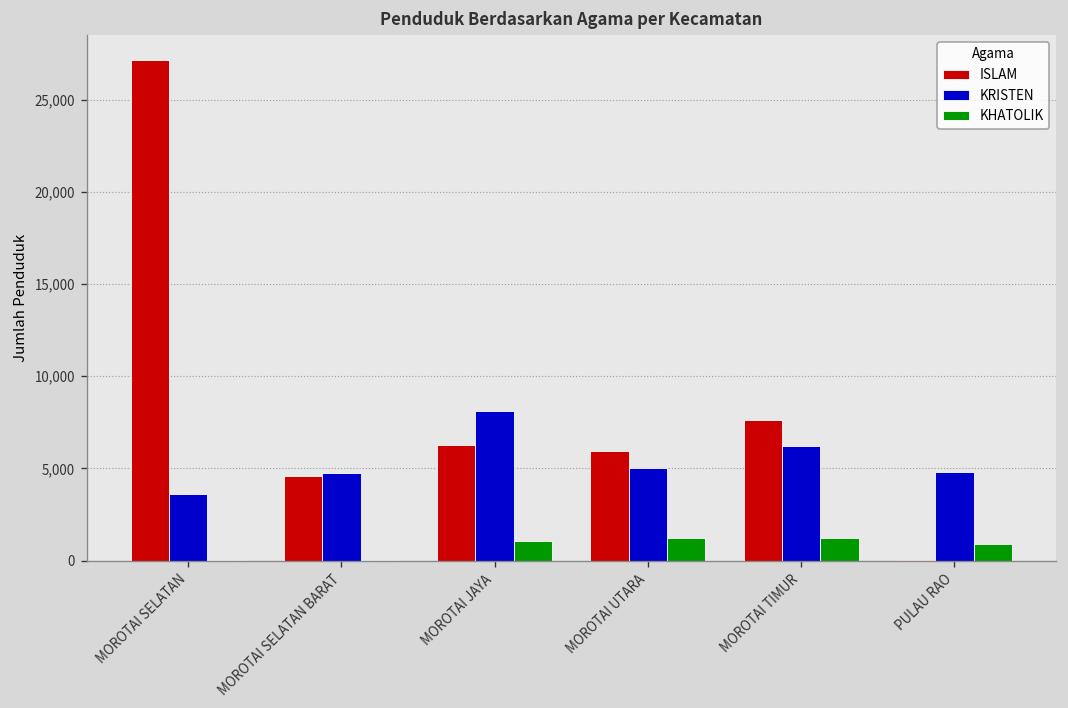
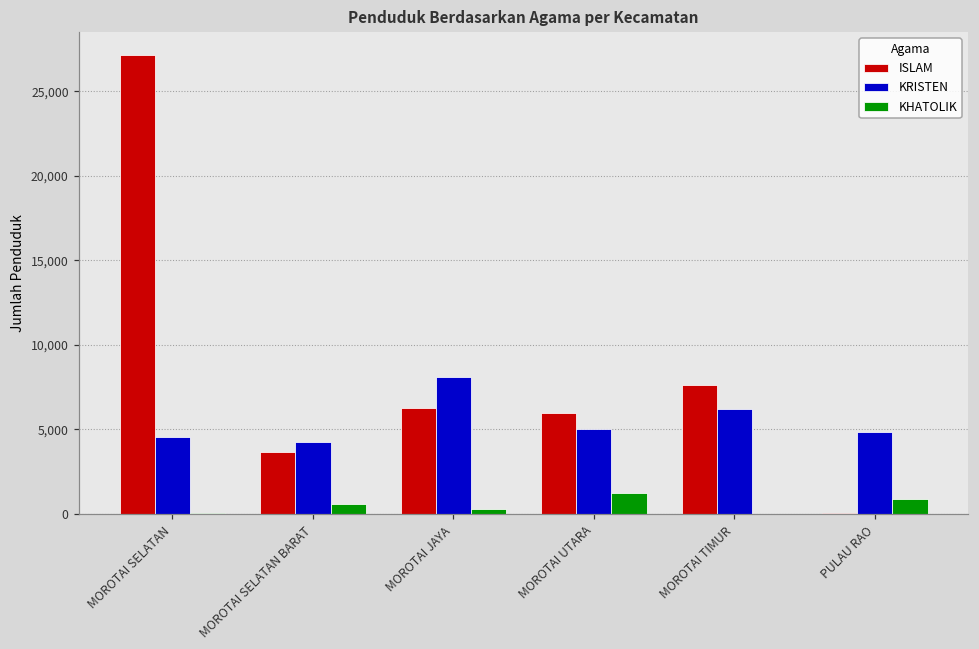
  {
    "ISLAM": {
      "MOROTAI SELATAN": "27,100",
-     "MOROTAI SELATAN BARAT": "4,600",
+     "MOROTAI SELATAN BARAT": "3,600",
      "MOROTAI JAYA": "6,300",
      "MOROTAI UTARA": "6,000",
      "MOROTAI TIMUR": "7,700"
    },
    "KRISTEN": {
-     "MOROTAI SELATAN": "3,600",
-     "MOROTAI SELATAN BARAT": "4,800",
+     "MOROTAI SELATAN": "4,500",
+     "MOROTAI SELATAN BARAT": "4,200",
      "MOROTAI JAYA": "8,100",
      "MOROTAI UTARA": "5,000",
      "MOROTAI TIMUR": "6,200",
      "PULAU RAO": "4,800"
    },
    "KHATOLIK": {
-     "MOROTAI SELATAN BARAT": "0",
-     "MOROTAI JAYA": "1,100",
+     "MOROTAI SELATAN BARAT": "600",
+     "MOROTAI JAYA": "300",
      "MOROTAI UTARA": "1,200",
-     "MOROTAI TIMUR": "1,200",
+     "MOROTAI TIMUR": "0",
      "PULAU RAO": "900"
    }
  }
